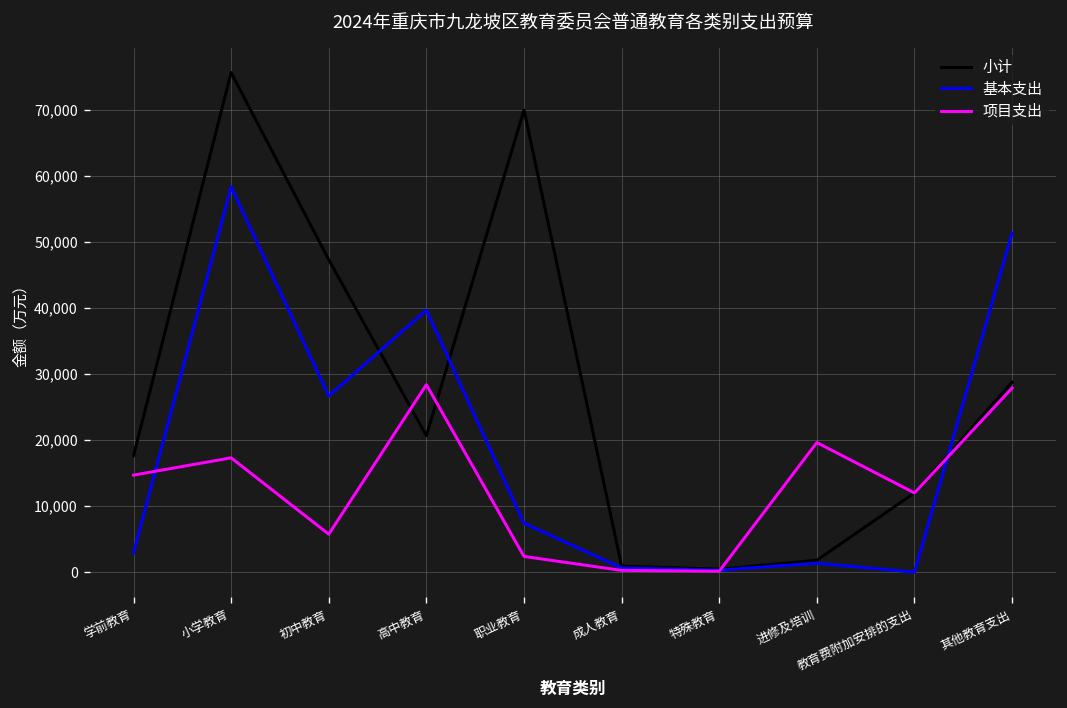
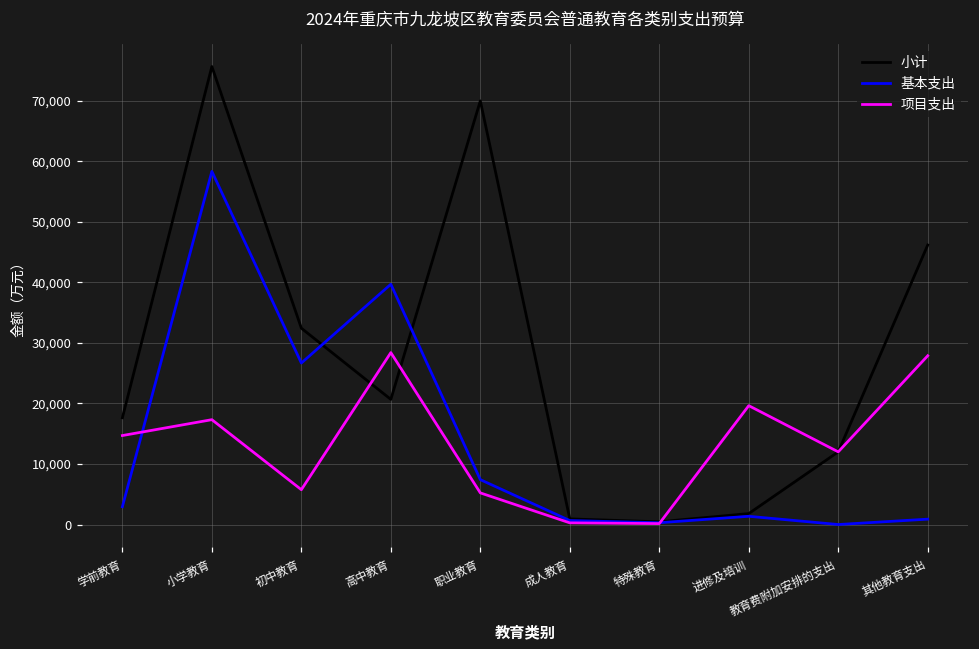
  {
    "小计": {
      "学前教育": "18,000",
      "小学教育": "76,000",
-     "初中教育": "47,000",
+     "初中教育": "32,000",
      "高中教育": "21,000",
      "职业教育": "70,000",
-     "其他教育支出": "29,000"
+     "其他教育支出": "46,000"
    },
    "基本支出": {
      "学前教育": "3,000",
      "小学教育": "58,000",
      "初中教育": "27,000",
      "高中教育": "40,000",
      "职业教育": "7,000",
      "教育费附加安排的支出": "0",
-     "其他教育支出": "51,000"
+     "其他教育支出": "1,000"
    },
    "项目支出": {
      "学前教育": "15,000",
      "小学教育": "17,000",
      "初中教育": "6,000",
      "高中教育": "28,000",
-     "职业教育": "2,000",
+     "职业教育": "5,000",
      "进修及培训": "20,000",
      "其他教育支出": "28,000"
    }
  }
